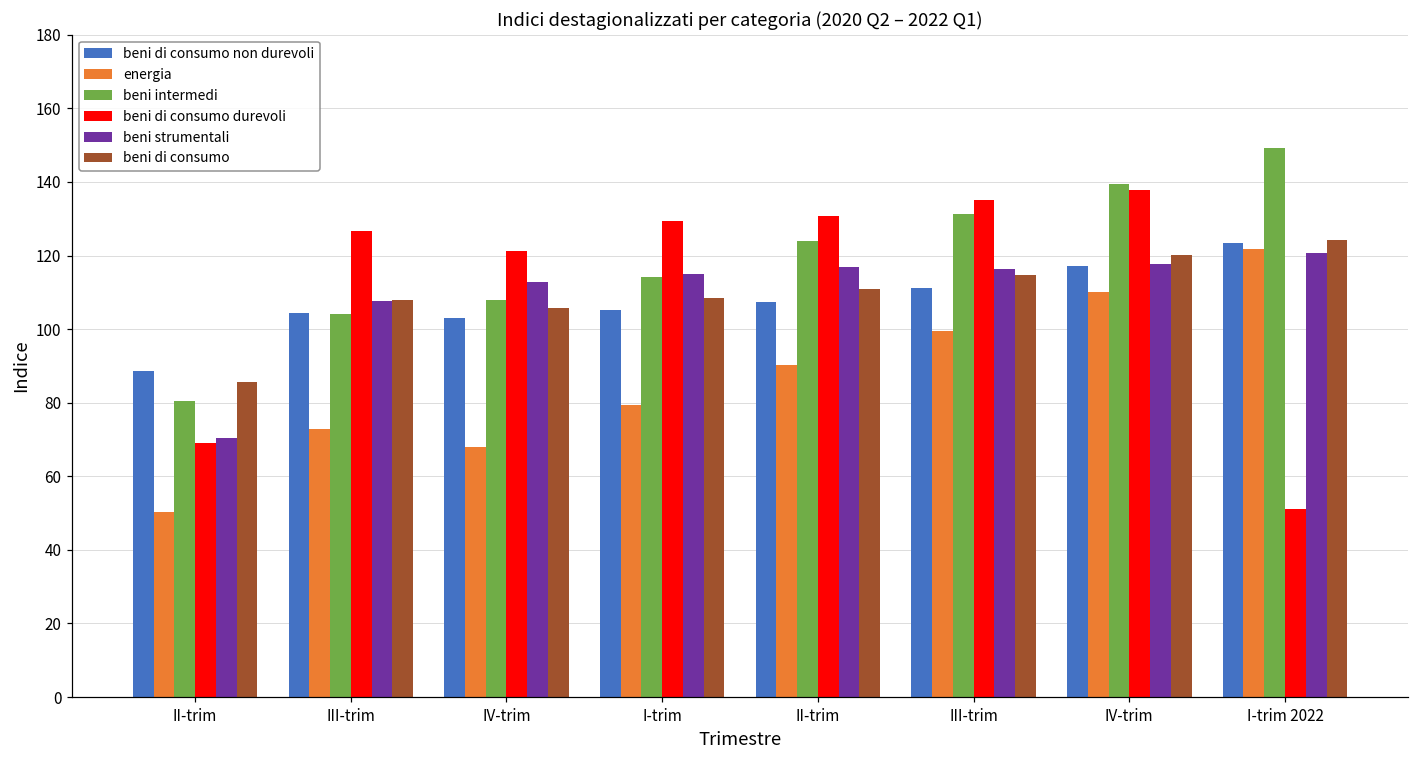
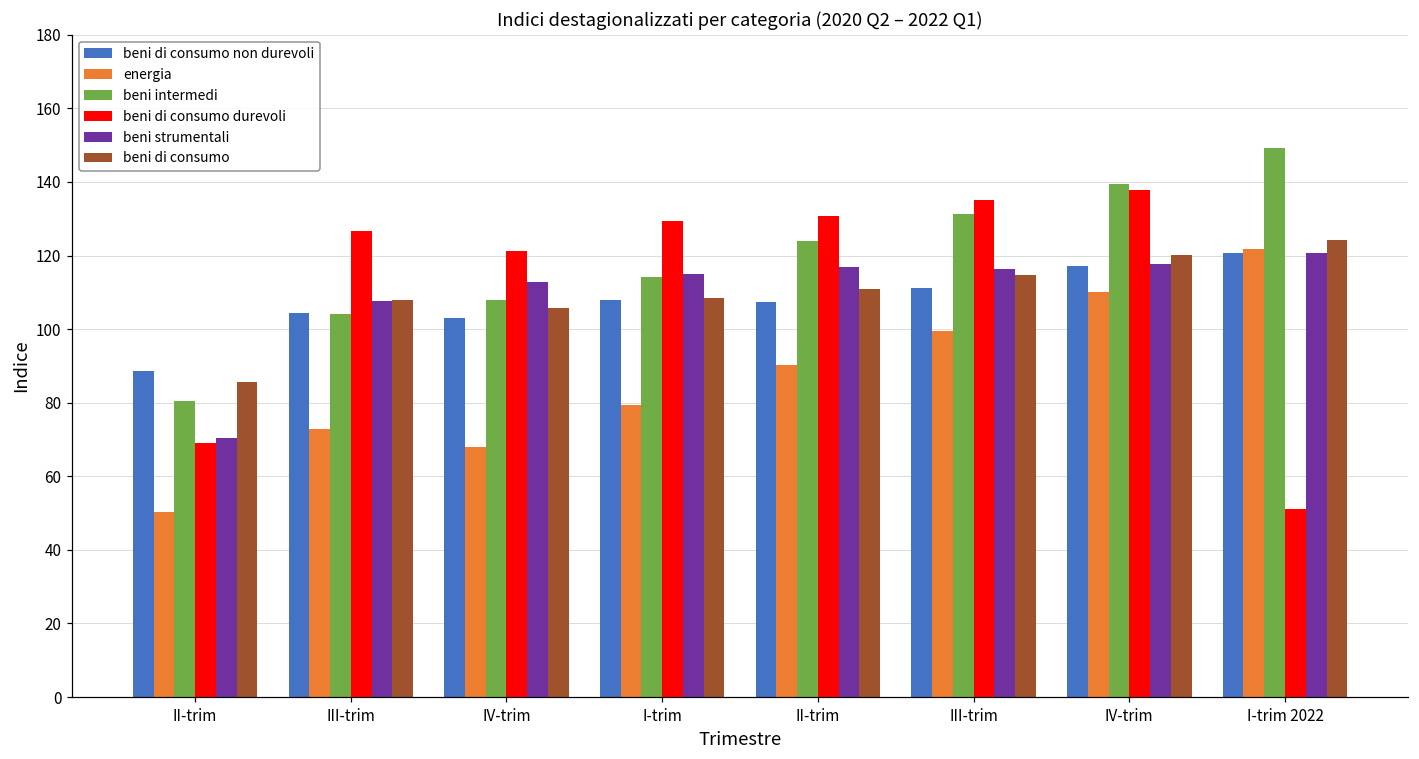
  {
    "beni di consumo non durevoli": {
-     "I-trim": 105,
-     "I-trim 2022": 124
+     "I-trim": 108,
+     "I-trim 2022": 121
    },
    "energia": {
      "I-trim": 80,
      "I-trim 2022": 122
    },
    "beni intermedi": {
      "I-trim": 114,
      "I-trim 2022": 149
    },
    "beni di consumo durevoli": {
      "I-trim": 129,
      "I-trim 2022": 51
    },
    "beni strumentali": {
      "I-trim": 115,
      "I-trim 2022": 121
    },
    "beni di consumo": {
      "I-trim": 108,
      "I-trim 2022": 124
    }
  }
